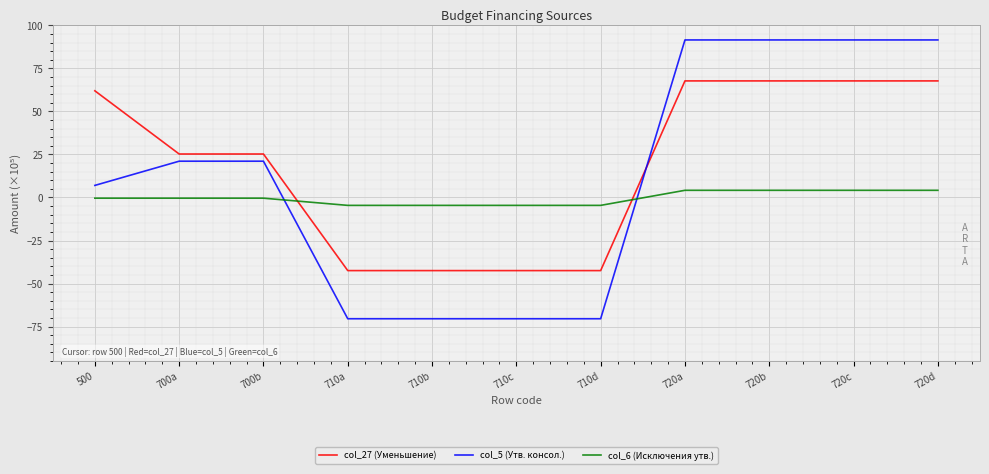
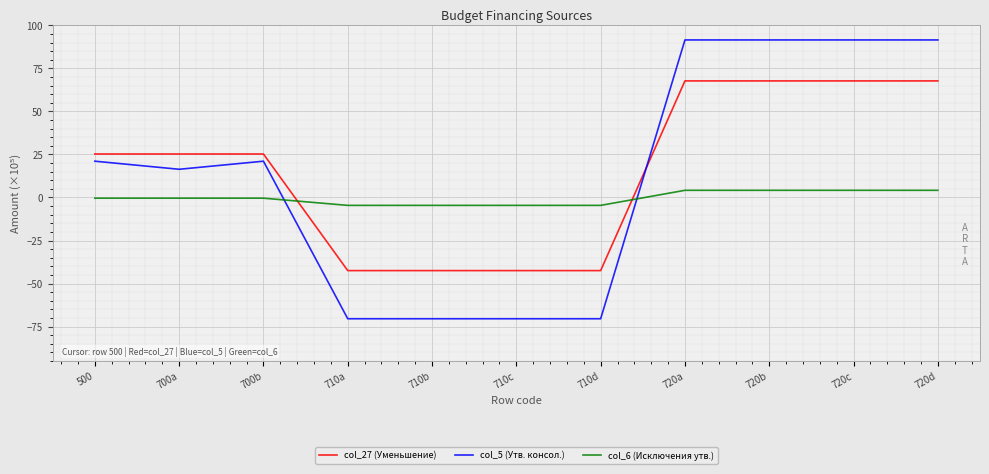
  {
    "col_27 (Уменьшение)": {
-     "500": 62,
+     "500": 25,
      "700a": 25,
      "700b": 25,
      "710a": -42,
      "710b": -42,
      "710c": -42,
      "710d": -42,
      "720a": 68,
      "720b": 68,
      "720c": 68,
      "720d": 68
    },
    "col_5 (Утв. консол.)": {
-     "500": 7,
-     "700a": 21,
+     "500": 21,
+     "700a": 16,
      "700b": 21,
      "710a": -70,
      "710b": -70,
      "710c": -70,
      "710d": -70,
      "720a": 92,
      "720b": 92,
      "720c": 92,
      "720d": 92
    },
    "col_6 (Исключения утв.)": {
      "500": 0,
      "700a": 0,
      "700b": 0,
      "710a": -5,
      "710b": -5,
      "710c": -5,
      "710d": -5,
      "720a": 4,
      "720b": 4,
      "720c": 4,
      "720d": 4
    }
  }
